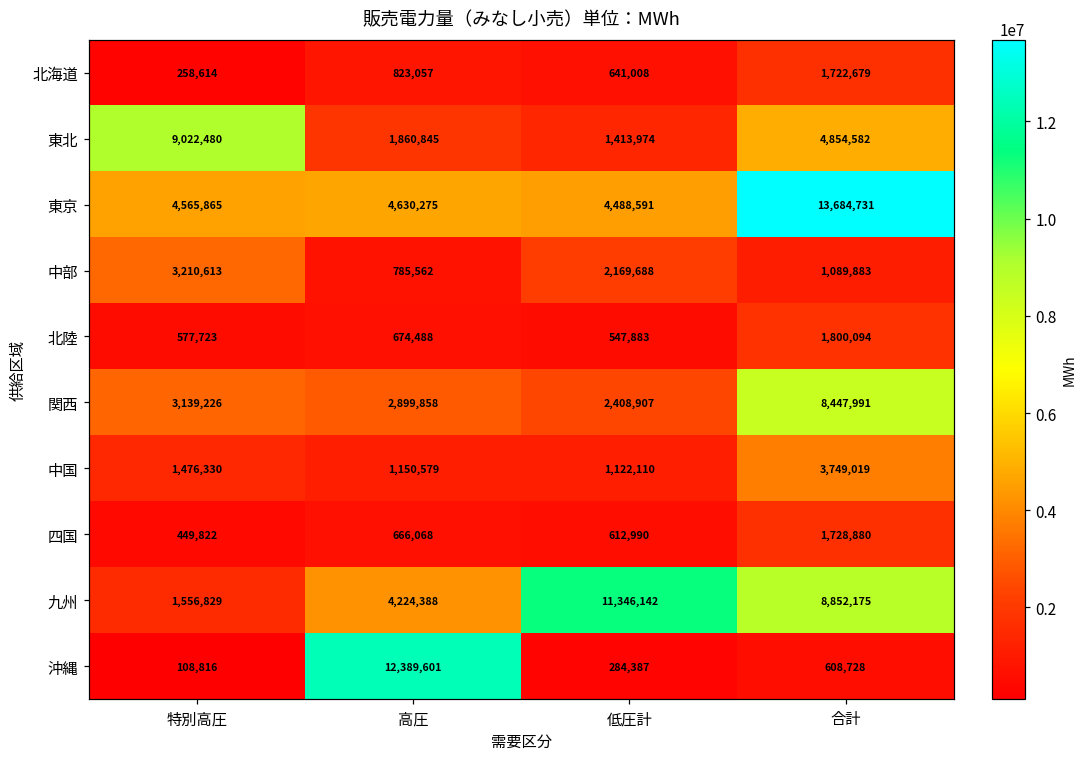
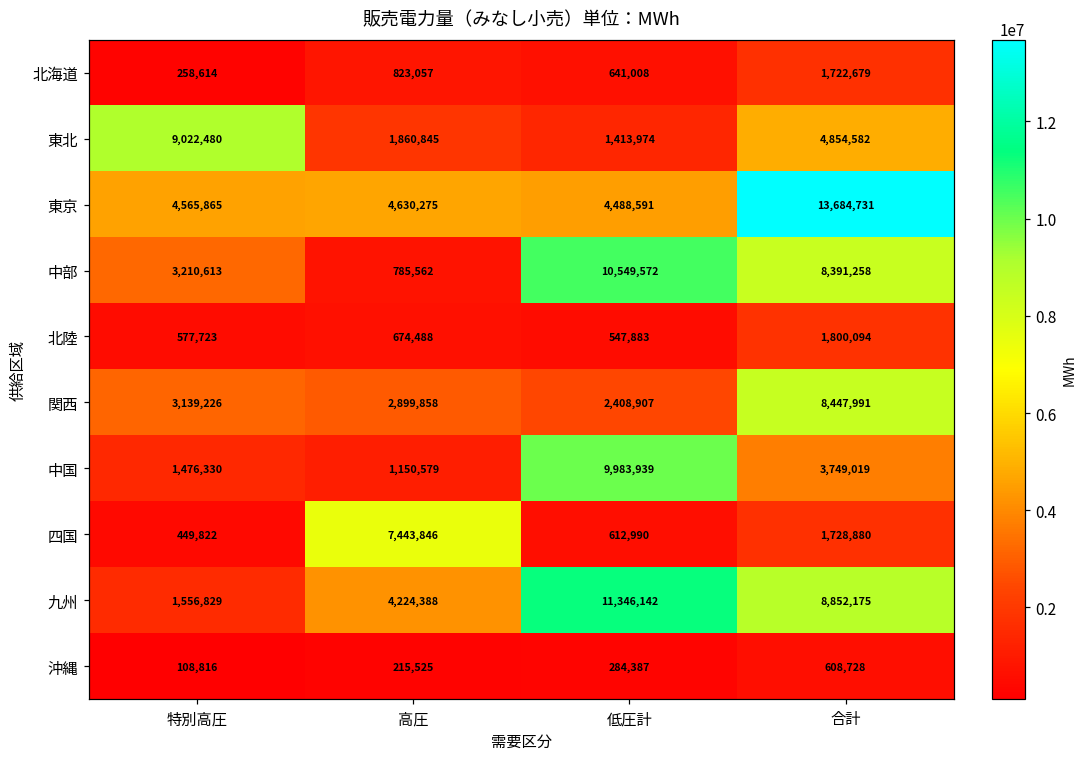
  {
    "北海道": {
      "特別高圧": "258,614",
      "高圧": "823,057",
      "低圧計": "641,008",
      "合計": "1,722,679"
    },
    "東北": {
      "特別高圧": "9,022,480",
      "高圧": "1,860,845",
      "低圧計": "1,413,974",
      "合計": "4,854,582"
    },
    "東京": {
      "特別高圧": "4,565,865",
      "高圧": "4,630,275",
      "低圧計": "4,488,591",
      "合計": "13,684,731"
    },
    "中部": {
      "特別高圧": "3,210,613",
      "高圧": "785,562",
-     "低圧計": "2,169,688",
-     "合計": "1,089,883"
+     "低圧計": "10,549,572",
+     "合計": "8,391,258"
    },
    "北陸": {
      "特別高圧": "577,723",
      "高圧": "674,488",
      "低圧計": "547,883",
      "合計": "1,800,094"
    },
    "関西": {
      "特別高圧": "3,139,226",
      "高圧": "2,899,858",
      "低圧計": "2,408,907",
      "合計": "8,447,991"
    },
    "中国": {
      "特別高圧": "1,476,330",
      "高圧": "1,150,579",
-     "低圧計": "1,122,110",
+     "低圧計": "9,983,939",
      "合計": "3,749,019"
    },
    "四国": {
      "特別高圧": "449,822",
-     "高圧": "666,068",
+     "高圧": "7,443,846",
      "低圧計": "612,990",
      "合計": "1,728,880"
    },
    "九州": {
      "特別高圧": "1,556,829",
      "高圧": "4,224,388",
      "低圧計": "11,346,142",
      "合計": "8,852,175"
    },
    "沖縄": {
      "特別高圧": "108,816",
-     "高圧": "12,389,601",
+     "高圧": "215,525",
      "低圧計": "284,387",
      "合計": "608,728"
    }
  }
